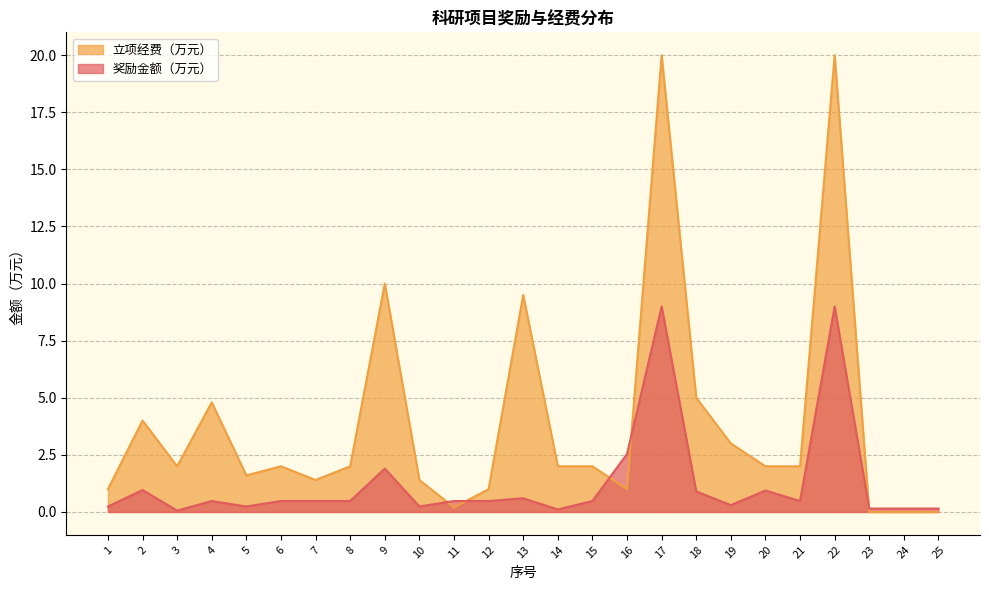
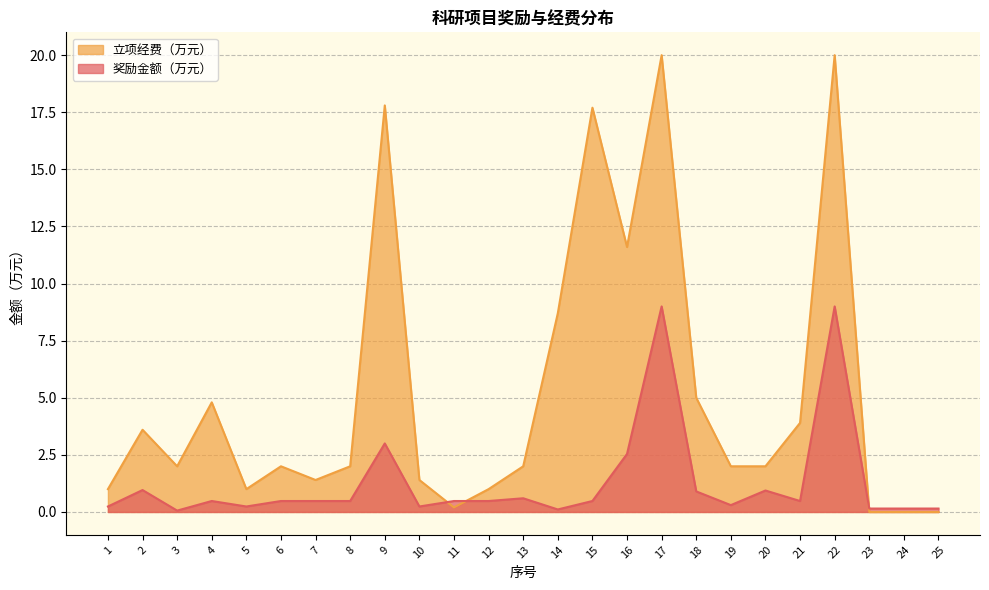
  {
    "立项经费（万元）": {
      "1": 1.0,
-     "2": 4.0,
+     "2": 3.6,
      "3": 2.0,
      "4": 4.8,
-     "5": 1.6,
+     "5": 1.0,
      "6": 2.0,
      "7": 1.4,
      "8": 2.0,
-     "9": 10.0,
+     "9": 17.8,
      "10": 1.4,
      "11": 0.2,
      "12": 1.0,
-     "13": 9.5,
-     "14": 2.0,
-     "15": 2.0,
-     "16": 1.0,
+     "13": 2.0,
+     "14": 8.7,
+     "15": 17.7,
+     "16": 11.6,
      "17": 20.0,
      "18": 5.0,
-     "19": 3,
+     "19": 2,
      "20": 2.0,
-     "21": 2.0,
+     "21": 3.9,
      "22": 20.0,
      "23": 0.0,
      "24": 0.0,
      "25": 0.0
    },
    "奖励金额（万元）": {
      "1": 0.2,
      "2": 1.0,
      "3": 0.1,
      "4": 0.5,
      "5": 0.2,
      "6": 0.5,
      "7": 0.5,
      "8": 0.5,
-     "9": 1.9,
+     "9": 3.0,
      "10": 0.2,
      "11": 0.5,
      "12": 0.5,
      "13": 0.6,
      "14": 0.1,
      "15": 0.5,
      "16": 2.5,
      "17": 9.0,
      "18": 0.9,
      "19": 0.3,
      "20": 0.9,
      "21": 0.5,
      "22": 9.0,
      "23": 0.2,
      "24": 0.2,
      "25": 0.2
    }
  }
